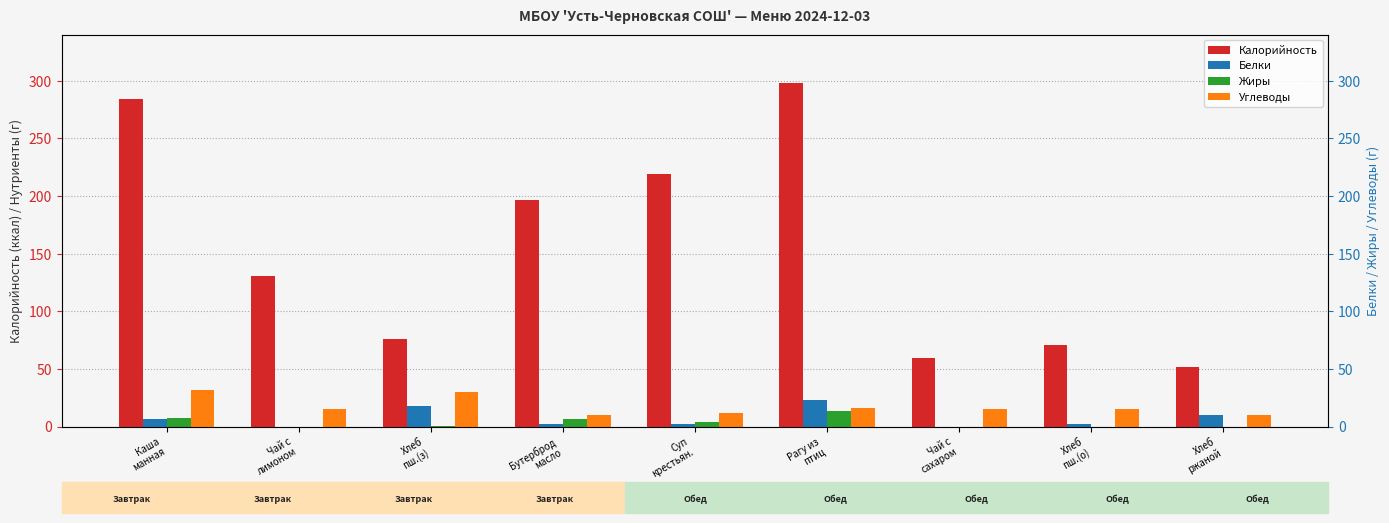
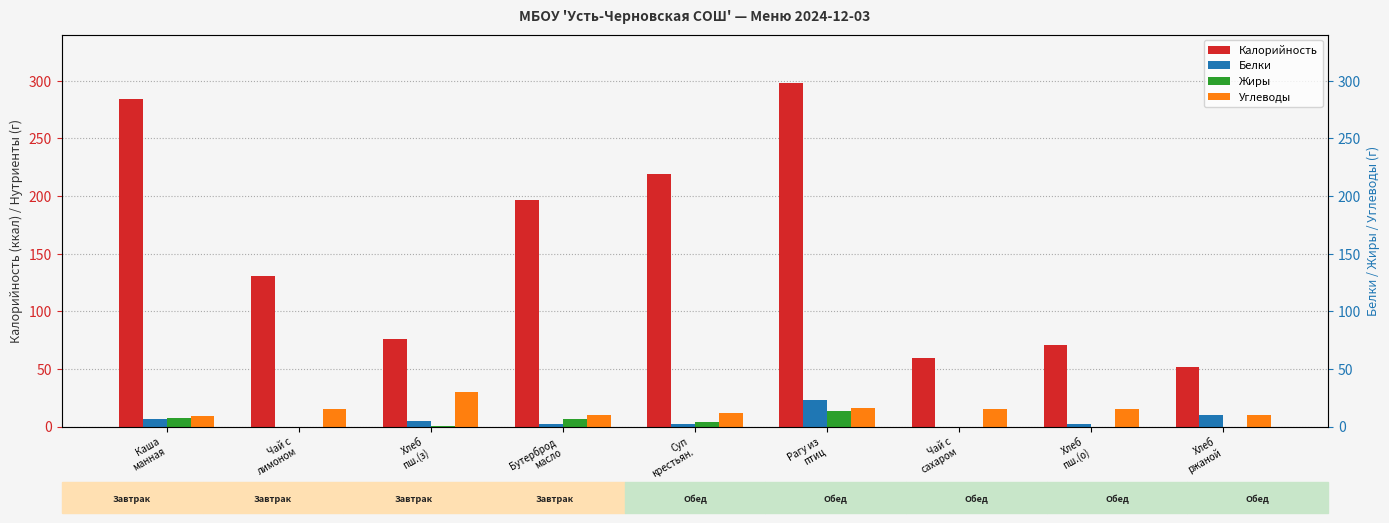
  {
    "Калорийность": {
      "Каша манная": 284,
      "Чай с лимоном": 131,
      "Хлеб пш.(з)": 76,
      "Бутерброд масло": 197,
      "Суп крестьян.": 219,
      "Рагу из птиц": 298,
      "Чай с сахаром": 60,
      "Хлеб пш.(о)": 71,
      "Хлеб ржаной": 52
    },
    "Белки": {
      "Каша манная": 7,
      "Чай с лимоном": 0,
-     "Хлеб пш.(з)": 18,
+     "Хлеб пш.(з)": 5,
      "Рагу из птиц": 23,
      "Чай с сахаром": 0,
      "Хлеб ржаной": 10
    },
    "Жиры": {
      "Каша манная": 8,
      "Чай с лимоном": 0,
      "Бутерброд масло": 7,
      "Суп крестьян.": 4,
      "Рагу из птиц": 14,
      "Чай с сахаром": 0,
      "Хлеб пш.(о)": 0,
      "Хлеб ржаной": 0
    },
    "Углеводы": {
-     "Каша манная": 32,
+     "Каша манная": 9,
      "Чай с лимоном": 15,
      "Хлеб пш.(з)": 30,
      "Бутерброд масло": 10,
      "Суп крестьян.": 12,
      "Рагу из птиц": 16,
      "Чай с сахаром": 15,
      "Хлеб пш.(о)": 15,
      "Хлеб ржаной": 10
    }
  }
